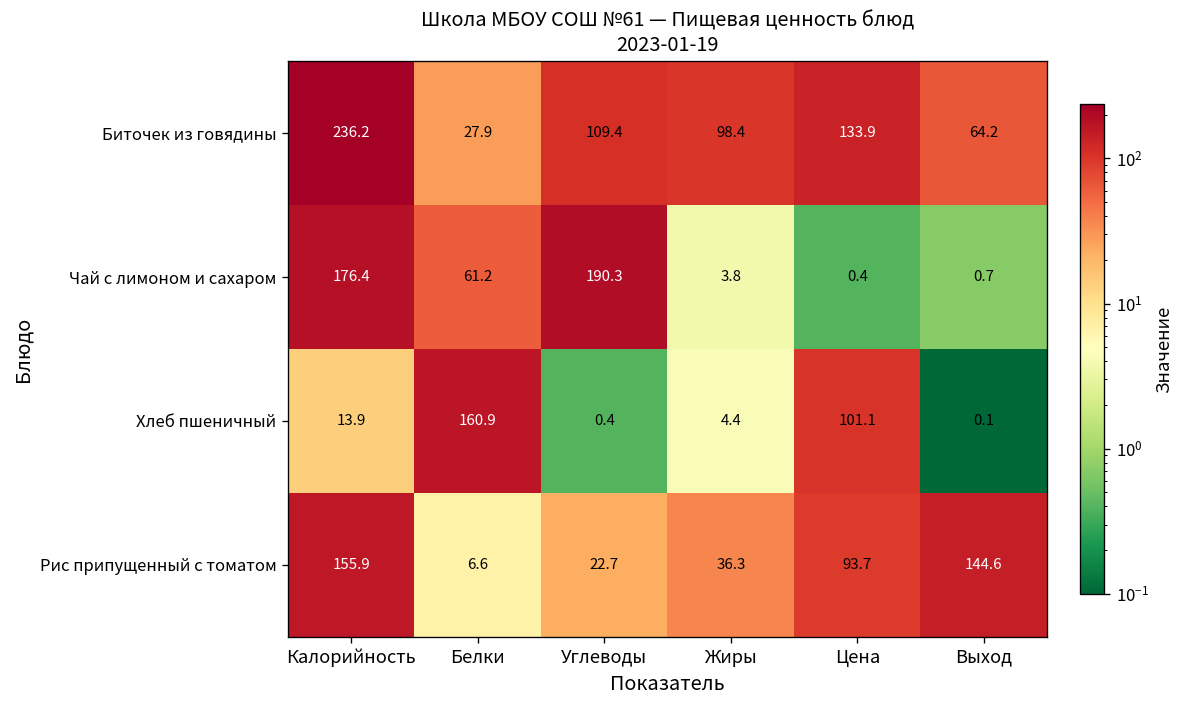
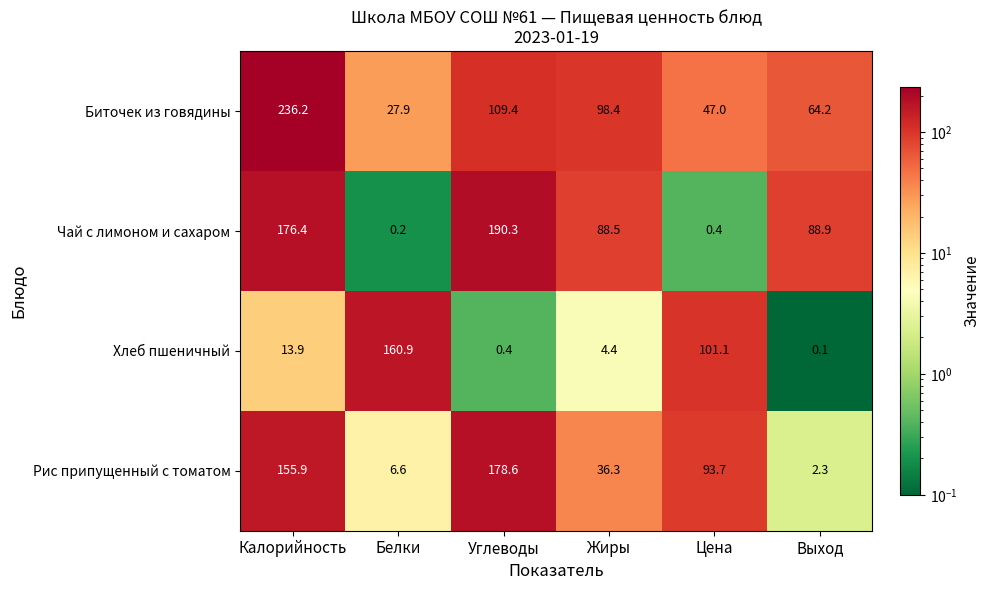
  {
    "Биточек из говядины": {
      "Калорийность": 236.2,
      "Белки": 27.9,
      "Углеводы": 109.4,
      "Жиры": 98.4,
-     "Цена": 133.9,
+     "Цена": 47.0,
      "Выход": 64.2
    },
    "Чай с лимоном и сахаром": {
      "Калорийность": 176.4,
-     "Белки": 61.2,
+     "Белки": 0.2,
      "Углеводы": 190.3,
-     "Жиры": 3.8,
+     "Жиры": 88.5,
      "Цена": 0.4,
-     "Выход": 0.7
+     "Выход": 88.9
    },
    "Хлеб пшеничный": {
      "Калорийность": 13.9,
      "Белки": 160.9,
      "Углеводы": 0.4,
      "Жиры": 4.4,
      "Цена": 101.1,
      "Выход": 0.1
    },
    "Рис припущенный с томатом": {
      "Калорийность": 155.9,
      "Белки": 6.6,
-     "Углеводы": 22.7,
+     "Углеводы": 178.6,
      "Жиры": 36.3,
      "Цена": 93.7,
-     "Выход": 144.6
+     "Выход": 2.3
    }
  }
